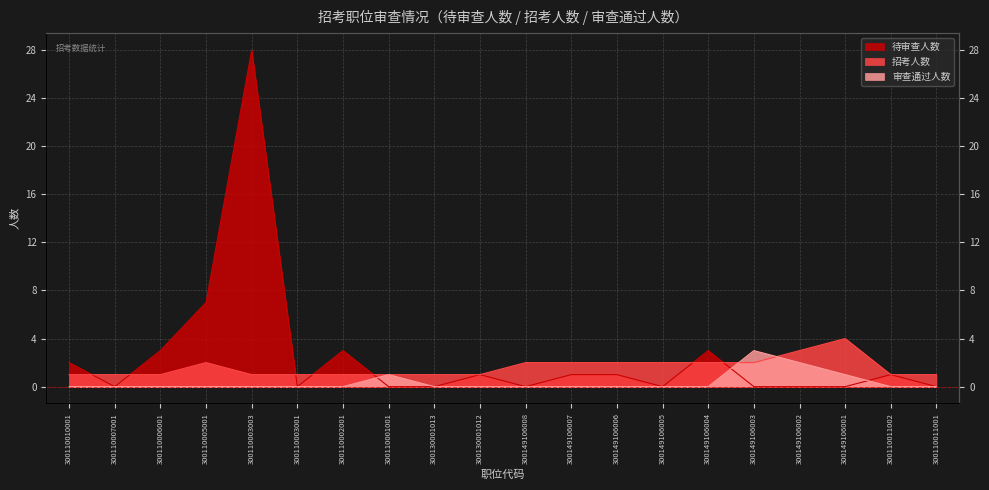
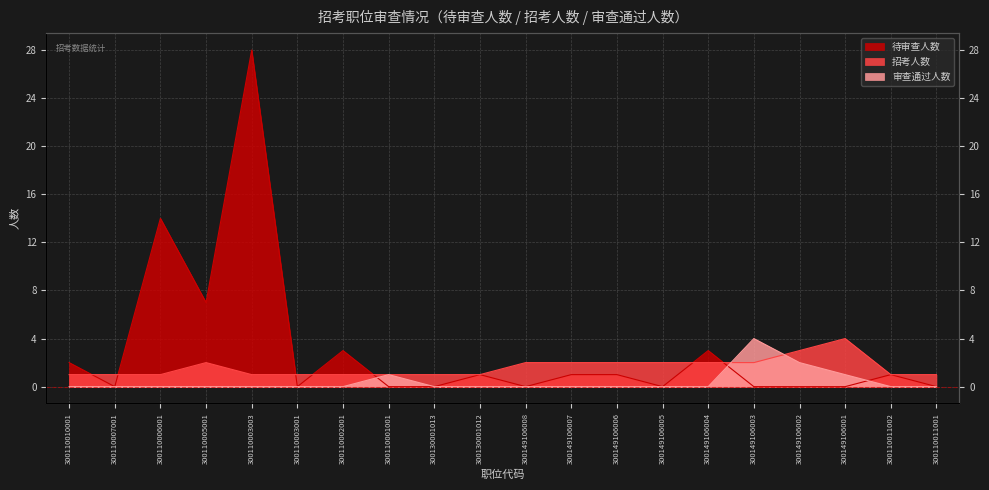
  {
    "待审查人数": {
      "300110010001": 2,
-     "300110006001": 3,
+     "300110006001": 14,
      "300110005001": 7,
      "300110003003": 28,
      "300110002001": 3,
      "300110001001": 0,
      "300149106007": 1,
      "300149106006": 1,
      "300149106004": 3,
      "300149106003": 0,
      "300149106002": 0,
      "300149106001": 0
    },
    "招考人数": {
      "300110010001": 1,
      "300110007001": 1,
      "300110006001": 1,
      "300110005001": 2,
      "300110003003": 1,
      "300110003001": 1,
      "300110002001": 1,
      "300130001013": 1,
      "300149106008": 2,
      "300149106007": 2,
      "300149106006": 2,
      "300149106005": 2,
      "300149106004": 2,
      "300149106003": 2,
      "300149106002": 3,
      "300149106001": 4,
      "300110011001": 1
    },
    "审查通过人数": {
      "300110010001": 0,
      "300110006001": 0,
      "300110005001": 0,
      "300110003003": 0,
      "300110002001": 0,
      "300130001012": 0,
      "300149106007": 0,
      "300149106006": 0,
      "300149106004": 0,
-     "300149106003": 3,
+     "300149106003": 4,
      "300149106002": 2,
      "300149106001": 1,
      "300110011002": 0
    }
  }
